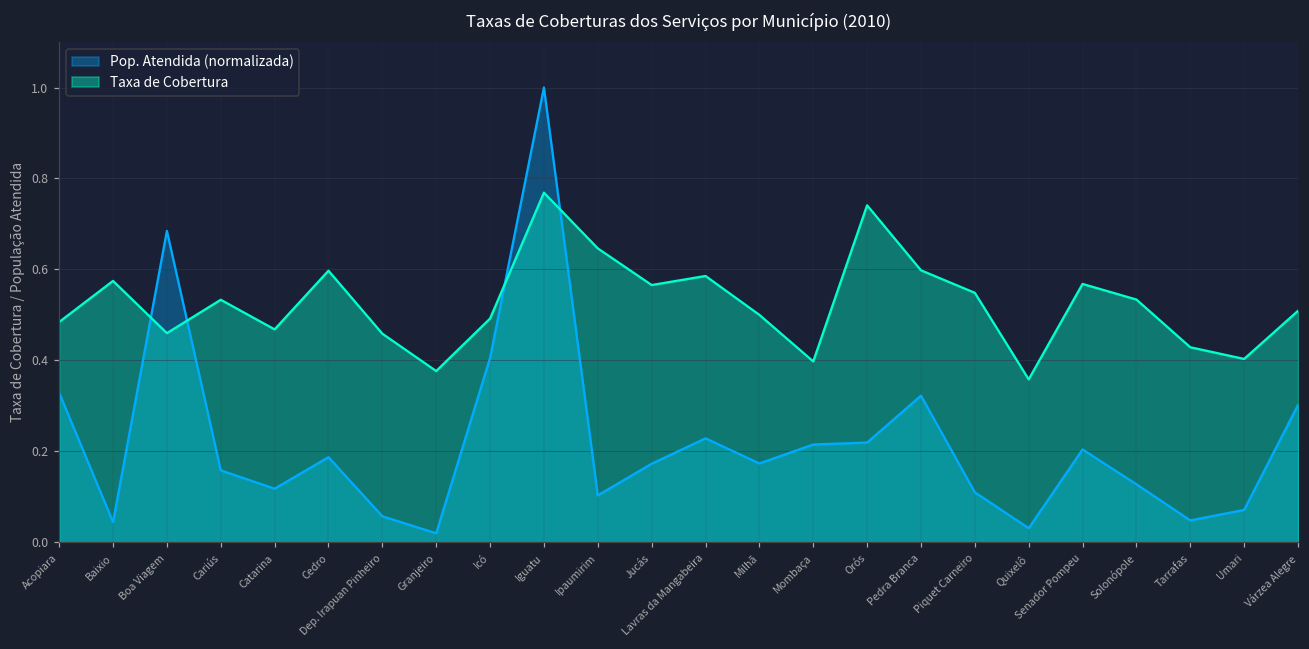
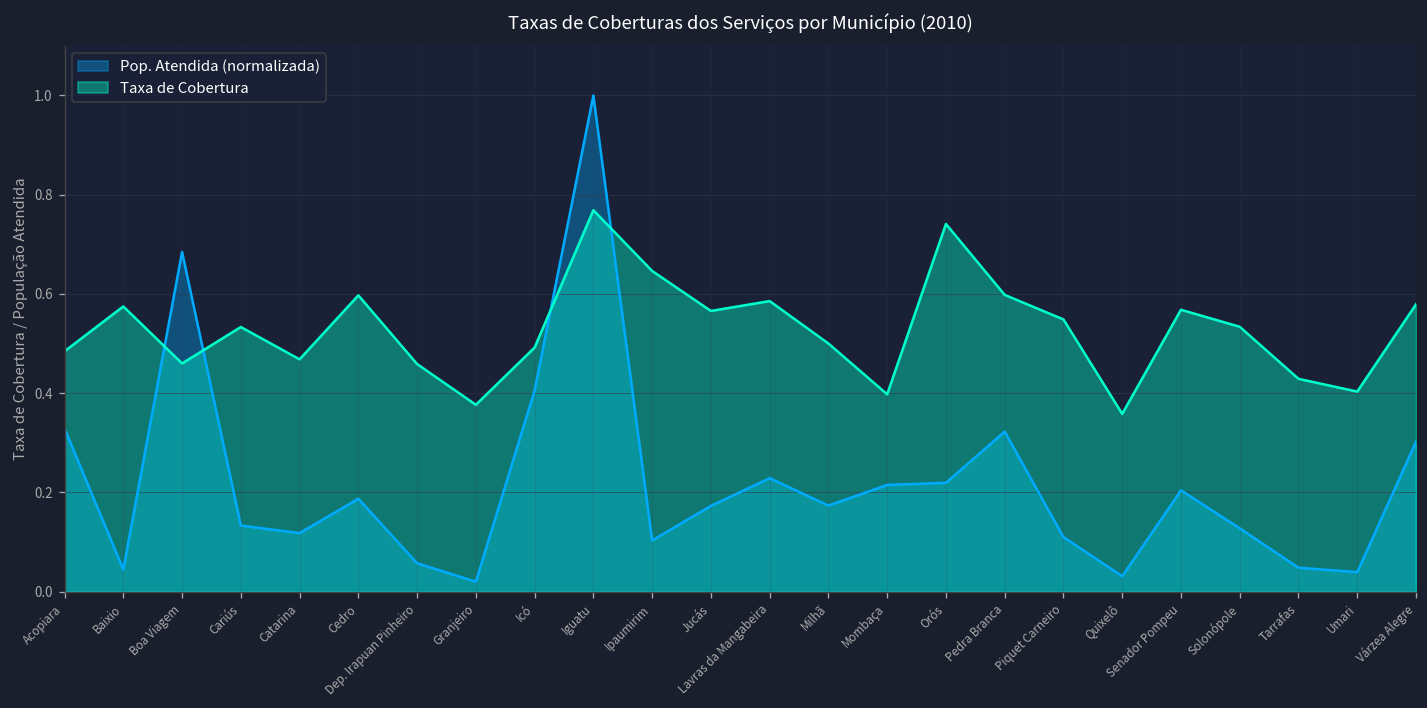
  {
    "Pop. Atendida (normalizada)": {
      "Acopiara": 0.33,
      "Baixio": 0.04,
      "Boa Viagem": 0.68,
-     "Cariús": 0.16,
+     "Cariús": 0.13,
      "Catarina": 0.12,
      "Cedro": 0.19,
      "Dep. Irapuan Pinheiro": 0.06,
      "Granjeiro": 0.02,
      "Icó": 0.41,
      "Iguatu": 1.00,
      "Ipaumirim": 0.10,
      "Jucás": 0.17,
      "Lavras da Mangabeira": 0.23,
      "Milhã": 0.17,
      "Mombaça": 0.22,
      "Orós": 0.22,
      "Pedra Branca": 0.32,
      "Piquet Carneiro": 0.11,
      "Quixelô": 0.03,
      "Senador Pompeu": 0.20,
      "Solonópole": 0.13,
      "Tarrafas": 0.05,
-     "Umari": 0.07,
+     "Umari": 0.04,
      "Várzea Alegre": 0.30
    },
    "Taxa de Cobertura": {
      "Acopiara": 0.48,
      "Baixio": 0.57,
      "Boa Viagem": 0.46,
      "Cariús": 0.53,
      "Catarina": 0.47,
      "Cedro": 0.60,
      "Dep. Irapuan Pinheiro": 0.46,
      "Granjeiro": 0.38,
      "Icó": 0.49,
      "Iguatu": 0.77,
      "Ipaumirim": 0.65,
      "Jucás": 0.57,
      "Lavras da Mangabeira": 0.59,
      "Milhã": 0.50,
      "Mombaça": 0.40,
      "Orós": 0.74,
      "Pedra Branca": 0.60,
      "Piquet Carneiro": 0.55,
      "Quixelô": 0.36,
      "Senador Pompeu": 0.57,
      "Solonópole": 0.53,
      "Tarrafas": 0.43,
      "Umari": 0.40,
-     "Várzea Alegre": 0.51
+     "Várzea Alegre": 0.58
    }
  }
